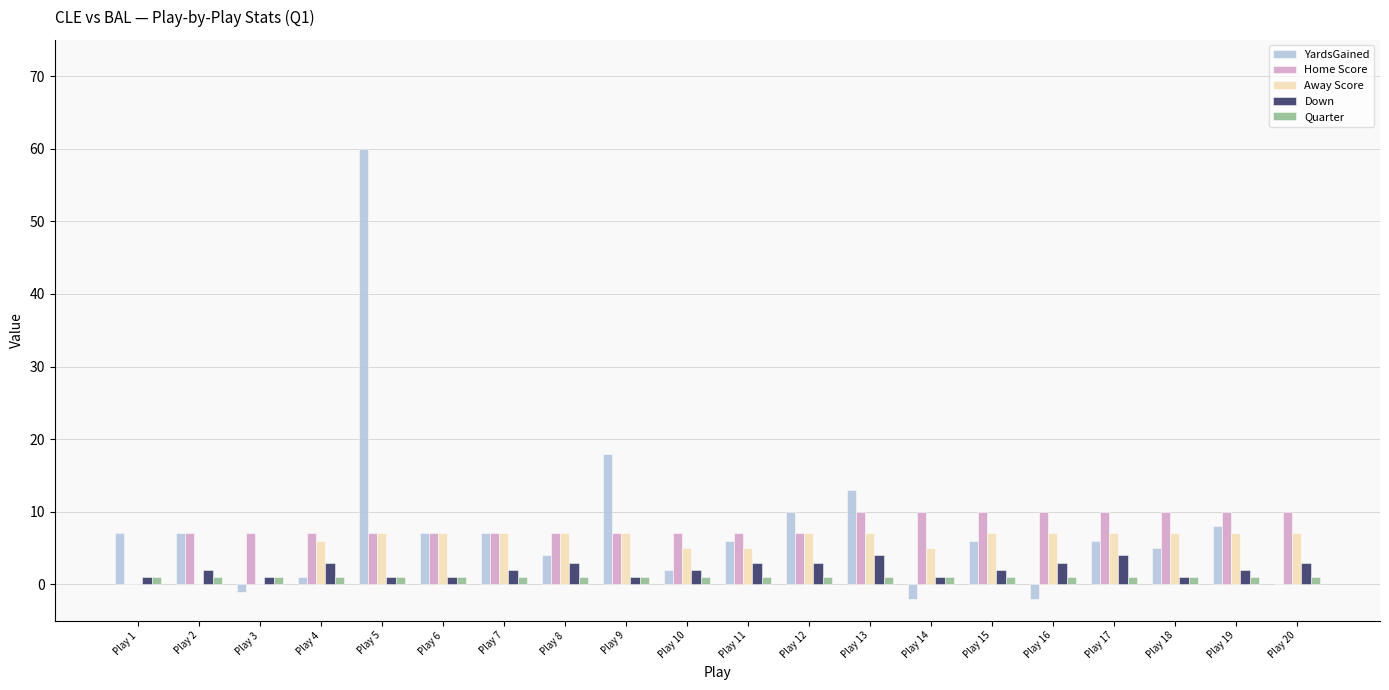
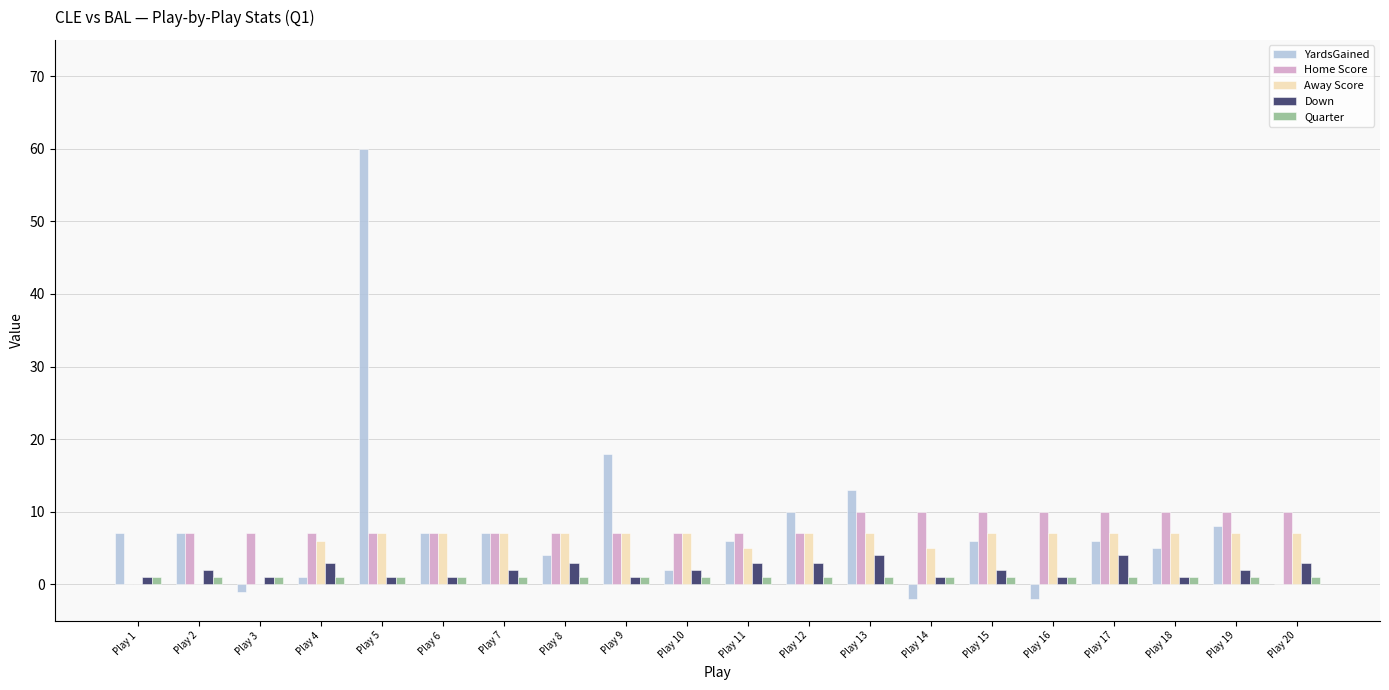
  {
    "Away Score": {
      "Play 1": 0,
      "Play 2": 0,
      "Play 3": 0,
      "Play 4": 6,
      "Play 5": 7,
      "Play 6": 7,
      "Play 7": 7,
      "Play 8": 7,
      "Play 9": 7,
-     "Play 10": 5,
+     "Play 10": 7,
      "Play 11": 5,
      "Play 12": 7,
      "Play 13": 7,
      "Play 14": 5,
      "Play 15": 7,
      "Play 16": 7,
      "Play 17": 7,
      "Play 18": 7,
      "Play 19": 7,
      "Play 20": 7
    },
    "Down": {
      "Play 1": 1,
      "Play 2": 2,
      "Play 3": 1,
      "Play 4": 3,
      "Play 5": 1,
      "Play 6": 1,
      "Play 7": 2,
      "Play 8": 3,
      "Play 9": 1,
      "Play 10": 2,
      "Play 11": 3,
      "Play 12": 3,
      "Play 13": 4,
      "Play 14": 1,
      "Play 15": 2,
-     "Play 16": 3,
+     "Play 16": 1,
      "Play 17": 4,
      "Play 18": 1,
      "Play 19": 2,
      "Play 20": 3
    },
    "Quarter": {
      "Play 1": 1,
      "Play 2": 1,
      "Play 3": 1,
      "Play 4": 1,
      "Play 5": 1,
      "Play 6": 1,
      "Play 7": 1,
      "Play 8": 1,
      "Play 9": 1,
      "Play 10": 1,
      "Play 11": 1,
      "Play 12": 1,
      "Play 13": 1,
      "Play 14": 1,
      "Play 15": 1,
      "Play 16": 1,
      "Play 17": 1,
      "Play 18": 1,
      "Play 19": 1,
      "Play 20": 1
    }
  }
